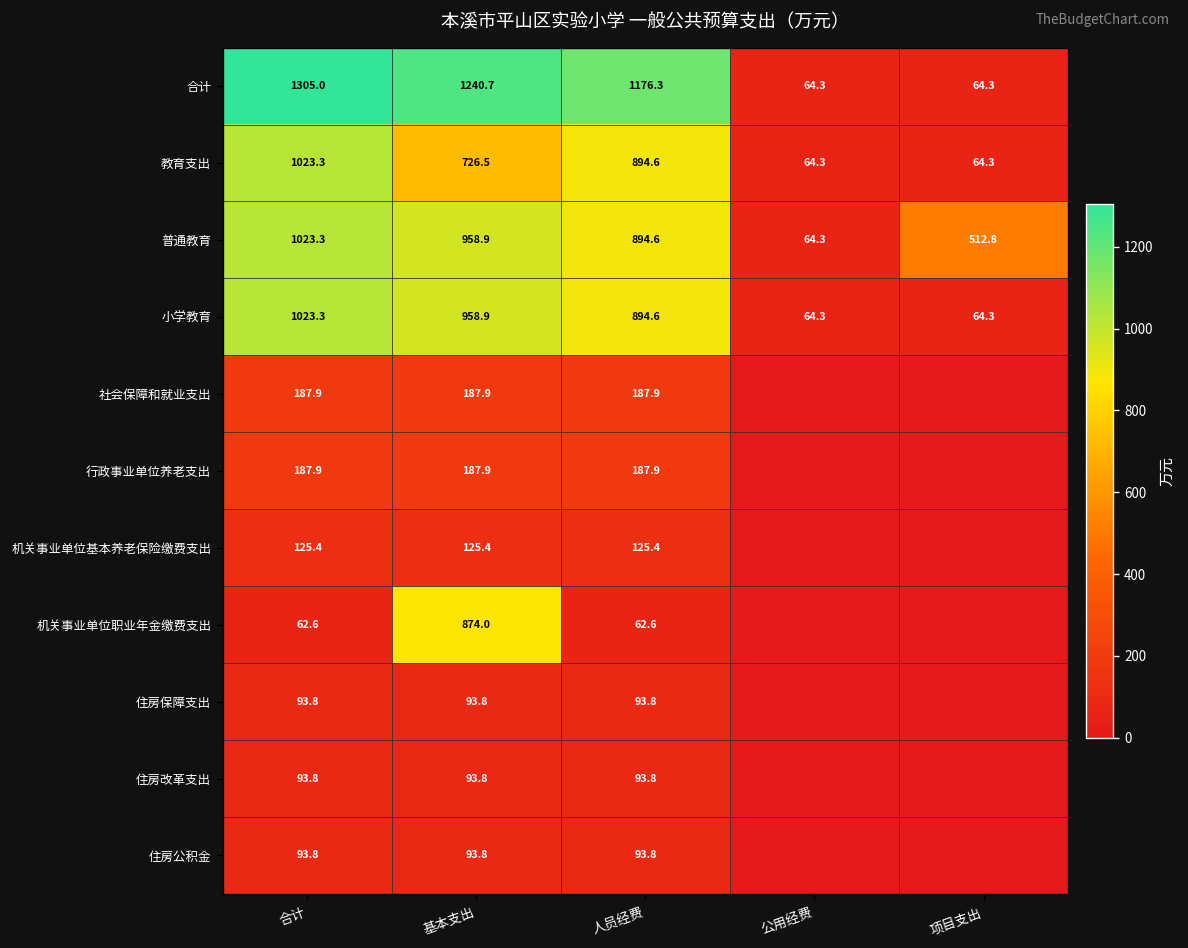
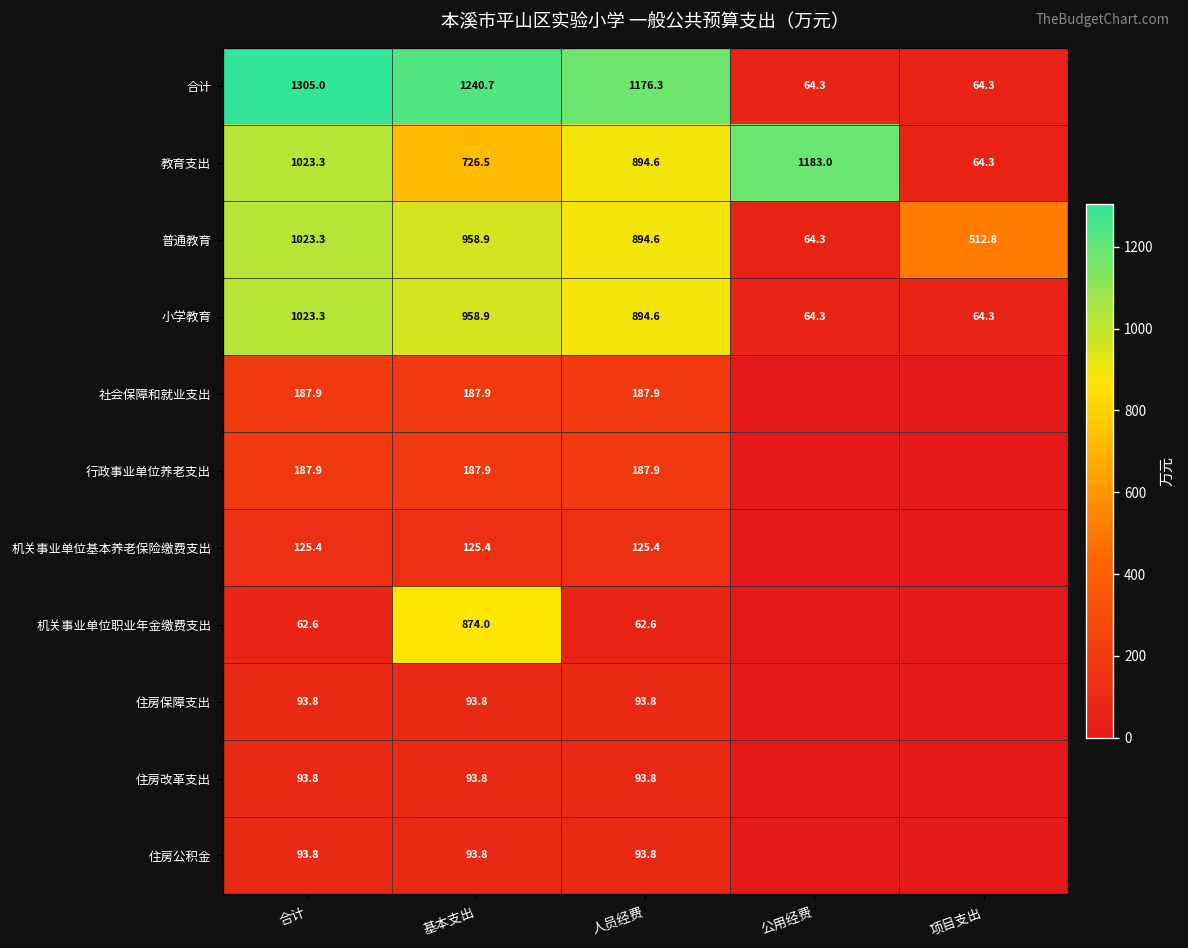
  {
    "合计": {
      "合计": 1305.0,
      "基本支出": 1240.7,
      "人员经费": 1176.3,
      "公用经费": 64.3,
      "项目支出": 64.3
    },
    "教育支出": {
      "合计": 1023.3,
      "基本支出": 726.5,
      "人员经费": 894.6,
-     "公用经费": 64.3,
+     "公用经费": 1183.0,
      "项目支出": 64.3
    },
    "普通教育": {
      "合计": 1023.3,
      "基本支出": 958.9,
      "人员经费": 894.6,
      "公用经费": 64.3,
      "项目支出": 512.8
    },
    "小学教育": {
      "合计": 1023.3,
      "基本支出": 958.9,
      "人员经费": 894.6,
      "公用经费": 64.3,
      "项目支出": 64.3
    },
    "社会保障和就业支出": {
      "合计": 187.9,
      "基本支出": 187.9,
      "人员经费": 187.9
    },
    "行政事业单位养老支出": {
      "合计": 187.9,
      "基本支出": 187.9,
      "人员经费": 187.9
    },
    "机关事业单位基本养老保险缴费支出": {
      "合计": 125.4,
      "基本支出": 125.4,
      "人员经费": 125.4
    },
    "机关事业单位职业年金缴费支出": {
      "合计": 62.6,
      "基本支出": 874.0,
      "人员经费": 62.6
    },
    "住房保障支出": {
      "合计": 93.8,
      "基本支出": 93.8,
      "人员经费": 93.8
    },
    "住房改革支出": {
      "合计": 93.8,
      "基本支出": 93.8,
      "人员经费": 93.8
    },
    "住房公积金": {
      "合计": 93.8,
      "基本支出": 93.8,
      "人员经费": 93.8
    }
  }
